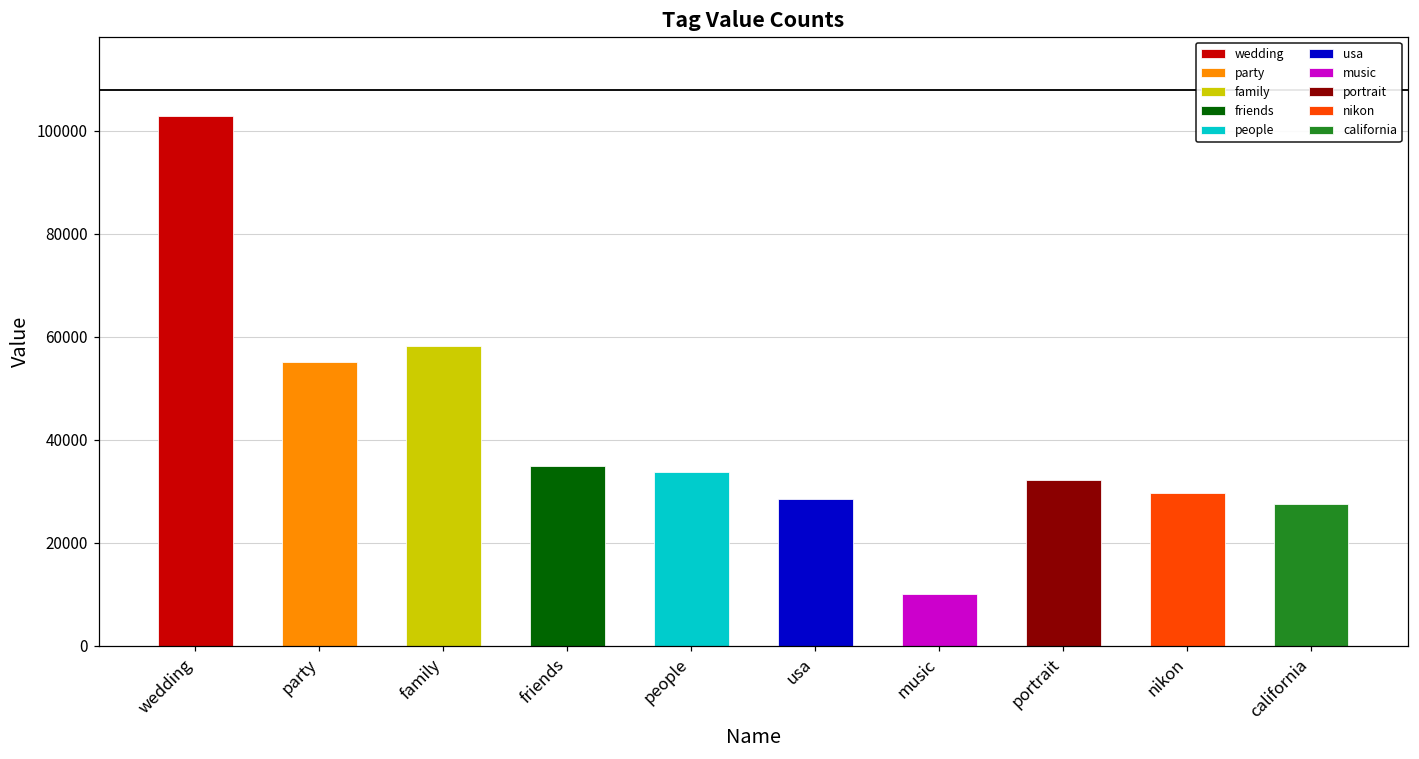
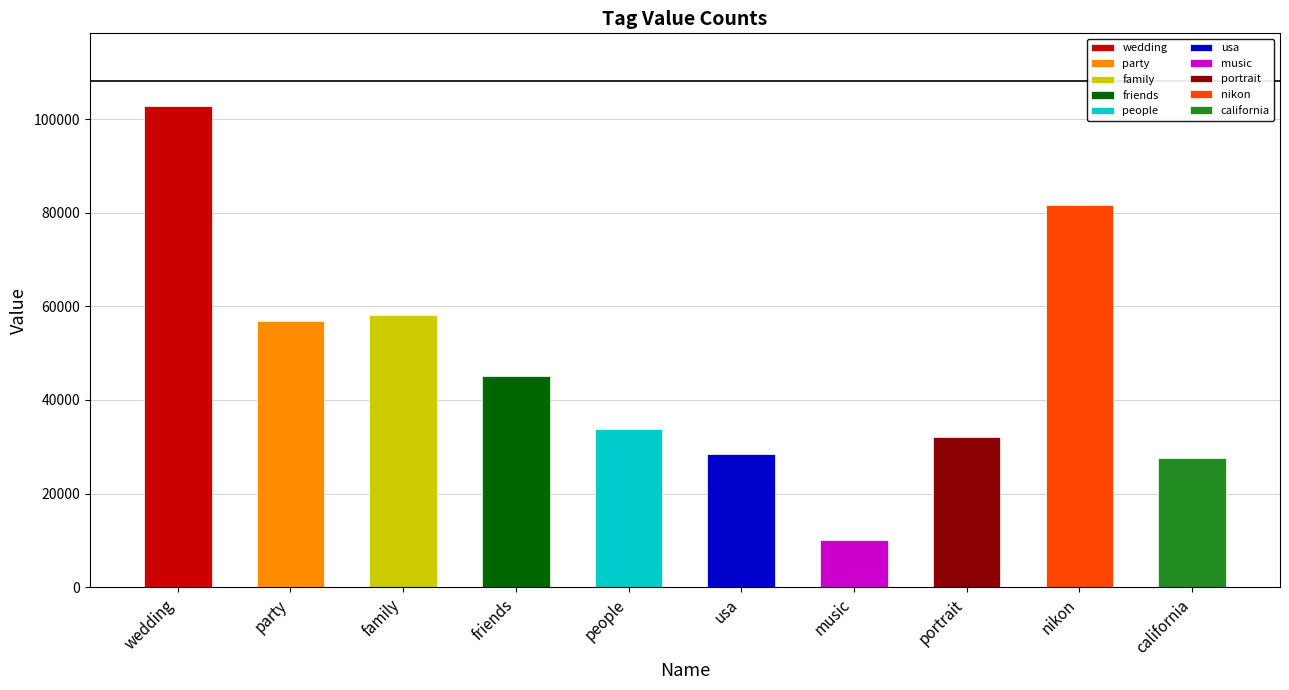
  {
    "wedding": 103000,
-   "party": 55000,
+   "party": 57000,
    "family": 58000,
-   "friends": 35000,
+   "friends": 45000,
    "people": 34000,
    "usa": 29000,
    "music": 10000,
    "portrait": 32000,
-   "nikon": 30000,
+   "nikon": 82000,
    "california": 28000
  }
